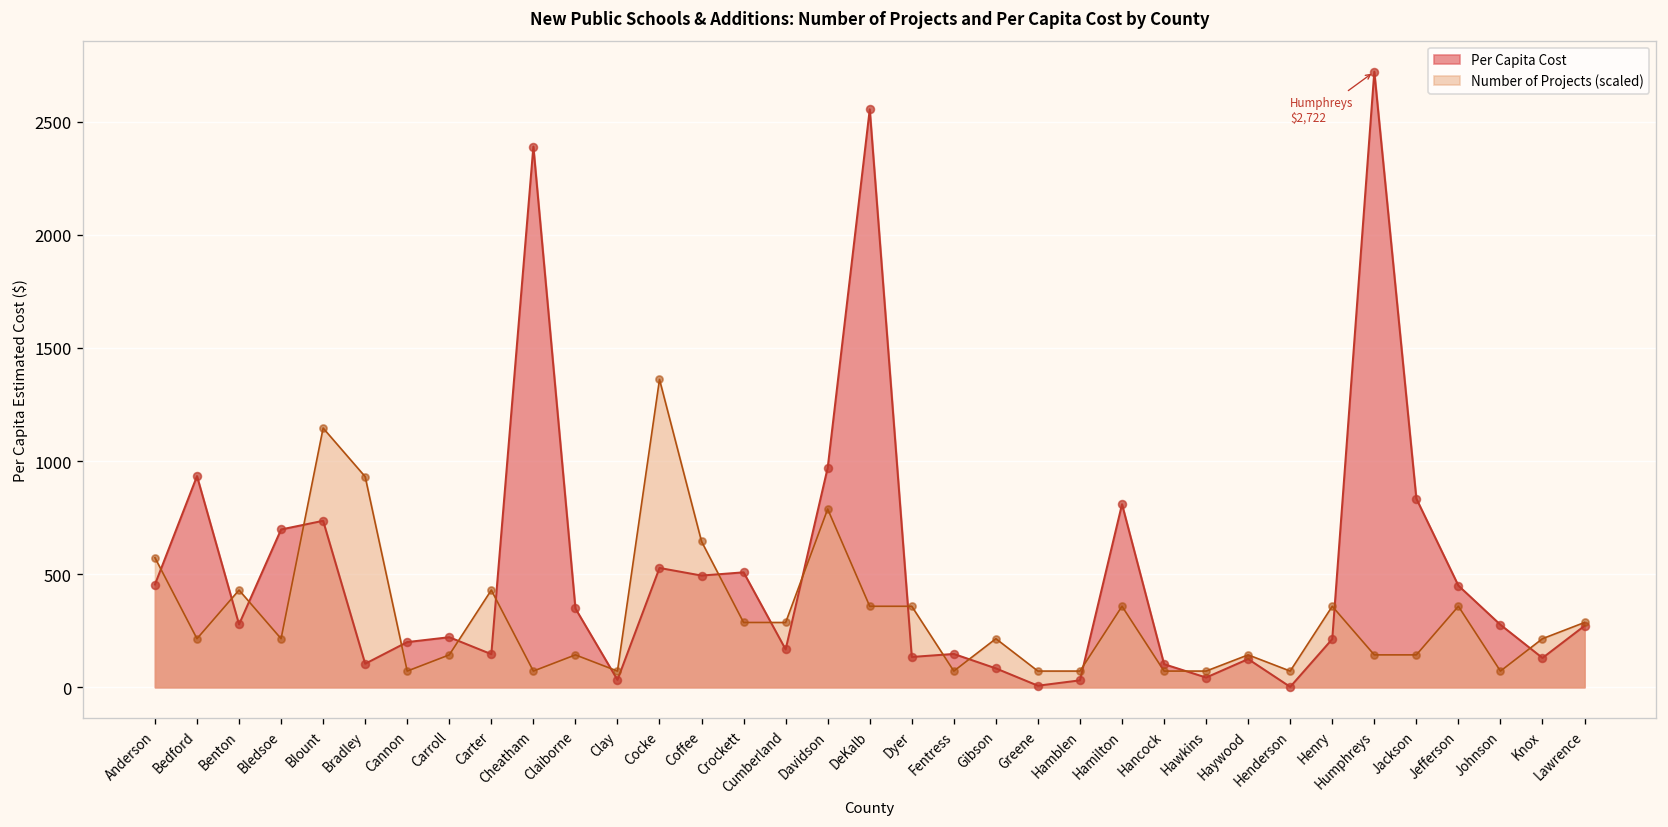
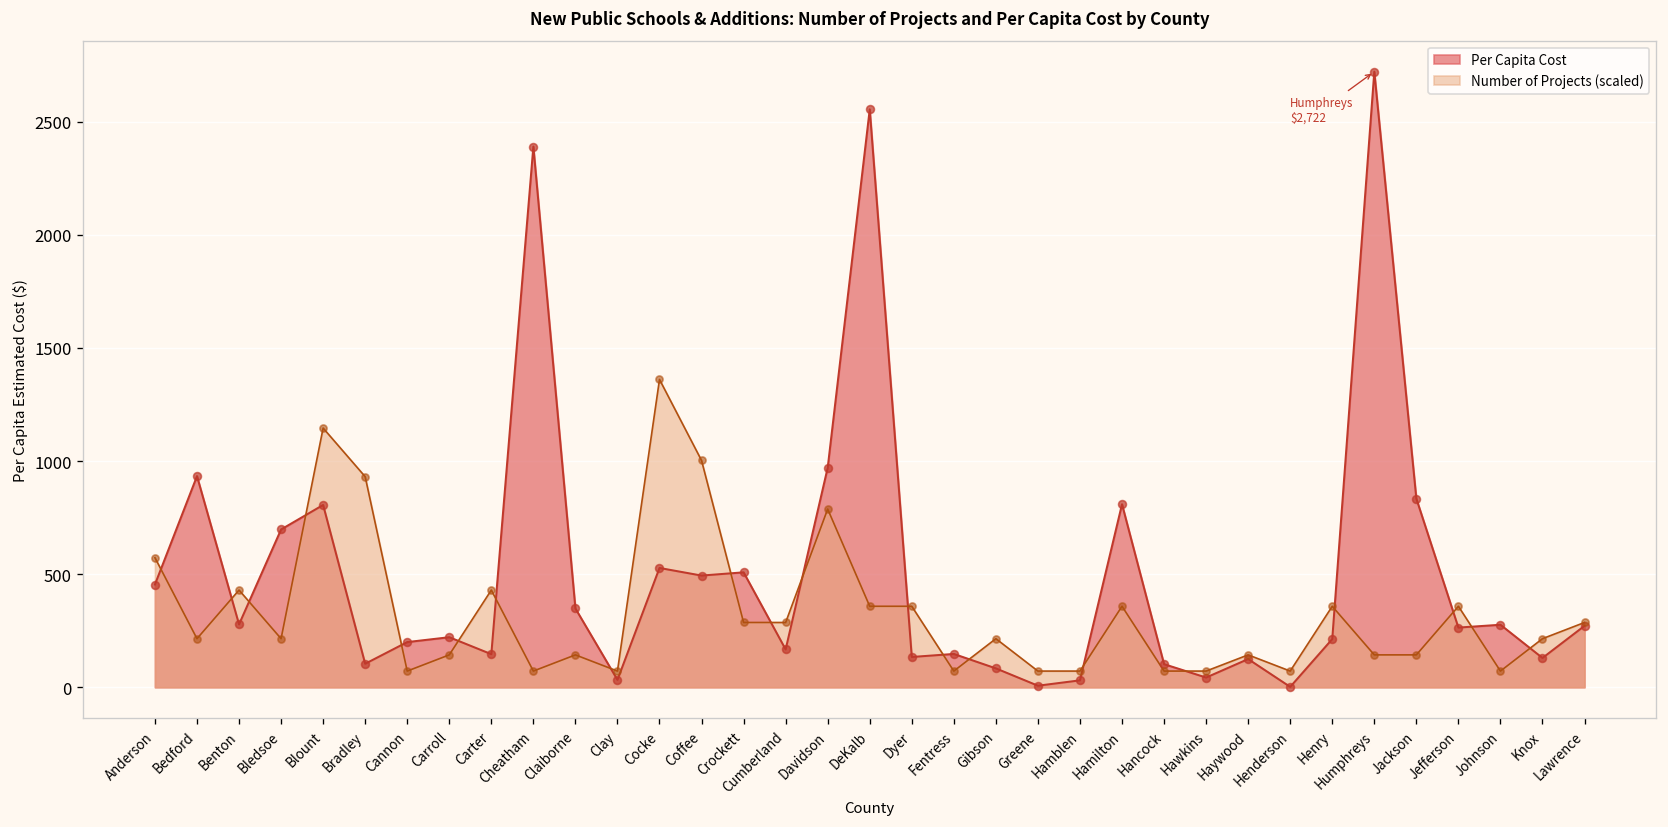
  {
    "Per Capita Cost": {
      "Anderson": 450,
      "Bedford": 930,
      "Benton": 280,
      "Bledsoe": 700,
-     "Blount": 740,
+     "Blount": 810,
      "Bradley": 100,
      "Cannon": 200,
      "Carroll": 220,
      "Carter": 150,
      "Cheatham": 2390,
      "Claiborne": 350,
      "Clay": 30,
      "Cocke": 530,
      "Coffee": 490,
      "Crockett": 510,
      "Cumberland": 170,
      "Davidson": 970,
      "DeKalb": 2550,
      "Dyer": 130,
      "Fentress": 150,
      "Gibson": 80,
      "Greene": 10,
      "Hamblen": 30,
      "Hamilton": 810,
      "Hancock": 100,
      "Hawkins": 40,
      "Haywood": 120,
      "Henderson": 0,
      "Henry": 210,
      "Jackson": 830,
-     "Jefferson": 450,
+     "Jefferson": 260,
      "Johnson": 280,
      "Knox": 130,
      "Lawrence": 270
    },
    "Number of Projects (scaled)": {
      "Anderson": 570,
      "Bedford": 210,
      "Benton": 430,
      "Bledsoe": 210,
      "Blount": 1150,
      "Bradley": 930,
      "Cannon": 70,
      "Carroll": 140,
      "Carter": 430,
      "Cheatham": 70,
      "Claiborne": 140,
      "Clay": 70,
      "Cocke": 1360,
-     "Coffee": 640,
+     "Coffee": 1000,
      "Crockett": 290,
      "Cumberland": 290,
      "Davidson": 790,
      "DeKalb": 360,
      "Dyer": 360,
      "Fentress": 70,
      "Gibson": 210,
      "Greene": 70,
      "Hamblen": 70,
      "Hamilton": 360,
      "Hancock": 70,
      "Hawkins": 70,
      "Haywood": 140,
      "Henderson": 70,
      "Henry": 360,
      "Humphreys": 140,
      "Jackson": 140,
      "Jefferson": 360,
      "Johnson": 70,
      "Knox": 210,
      "Lawrence": 290
    }
  }
